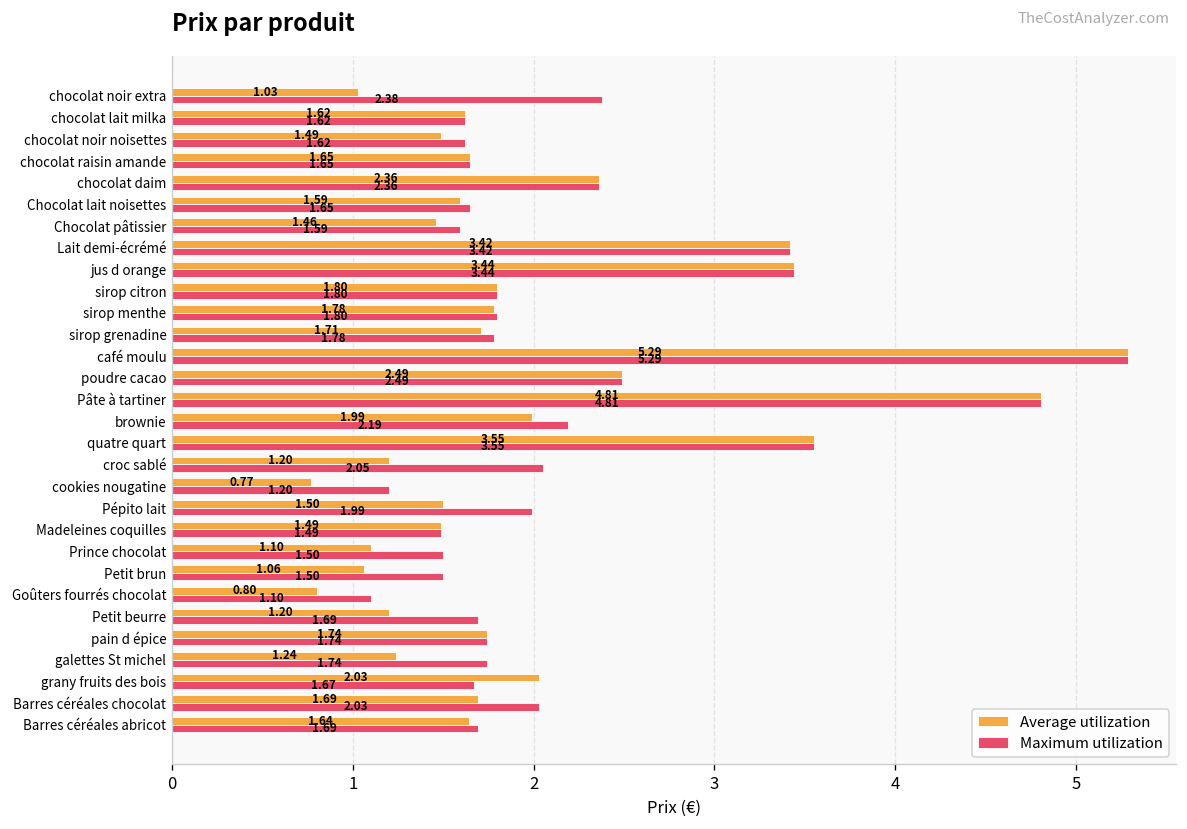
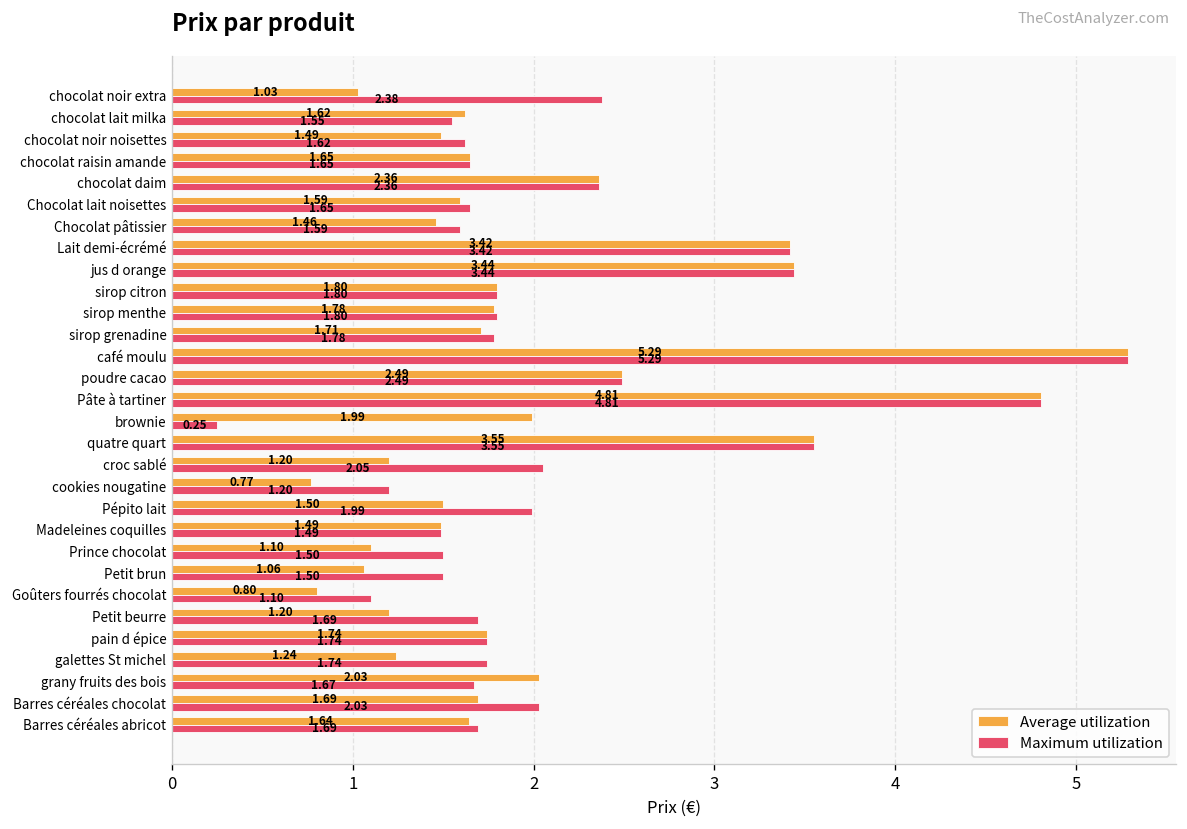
  {
    "Average utilization": {
      "chocolat noir extra": 1.03,
      "brownie": 1.99,
      "croc sablé": 1.20,
      "cookies nougatine": 0.77,
      "Pépito lait": 1.50,
      "Prince chocolat": 1.10,
      "Petit brun": 1.06,
      "Goûters fourrés chocolat": 0.80,
      "Petit beurre": 1.20,
      "galettes St michel": 1.24,
      "grany fruits des bois": 2.03,
      "Barres céréales chocolat": 1.69
    },
    "Maximum utilization": {
      "chocolat noir extra": 2.38,
-     "chocolat lait milka": 1.62,
-     "brownie": 2.19,
+     "chocolat lait milka": 1.55,
+     "brownie": 0.25,
      "croc sablé": 2.05,
      "cookies nougatine": 1.20,
      "Pépito lait": 1.99,
      "Prince chocolat": 1.50,
      "Petit brun": 1.50,
      "Goûters fourrés chocolat": 1.10,
      "Petit beurre": 1.69,
      "galettes St michel": 1.74,
      "grany fruits des bois": 1.67,
      "Barres céréales chocolat": 2.03
    }
  }
